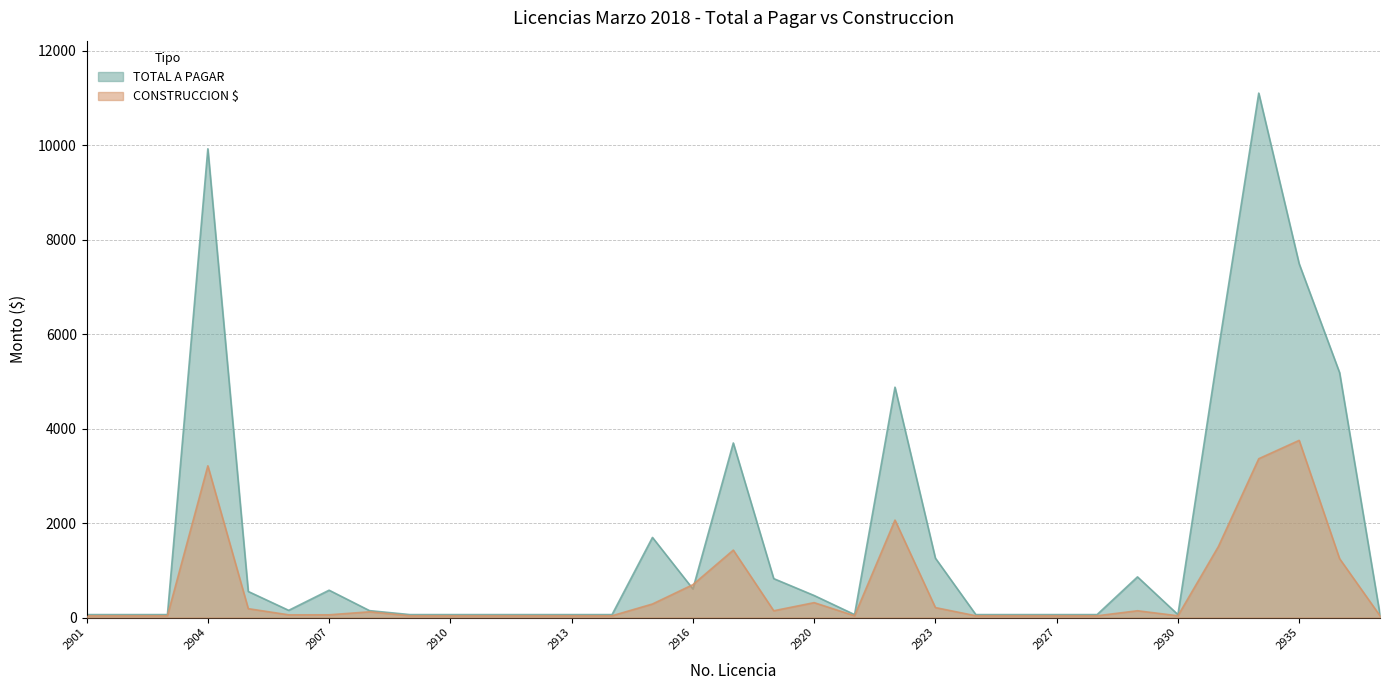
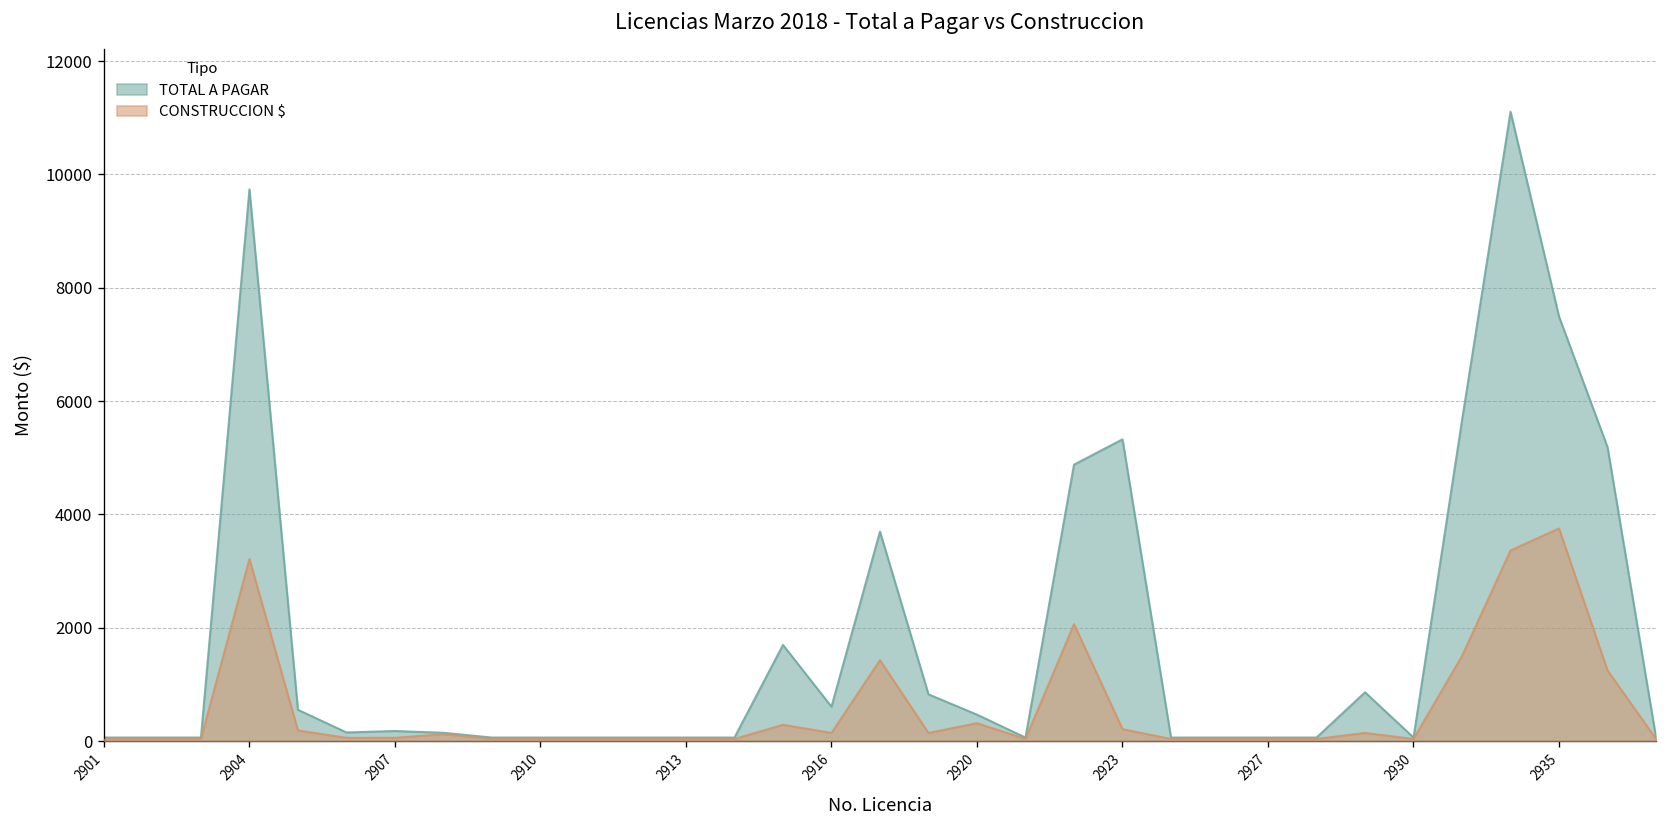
  {
    "TOTAL A PAGAR": {
-     "2904": 9900,
-     "2907": 600,
+     "2904": 9700,
+     "2907": 200,
      "2916": 600,
      "2920": 500,
-     "2923": 1300,
+     "2923": 5300,
      "2935": 7500
    },
    "CONSTRUCCION $": {
      "2904": 3200,
      "2907": 100,
-     "2916": 700,
+     "2916": 100,
      "2920": 300,
      "2923": 200,
      "2935": 3800
    }
  }
